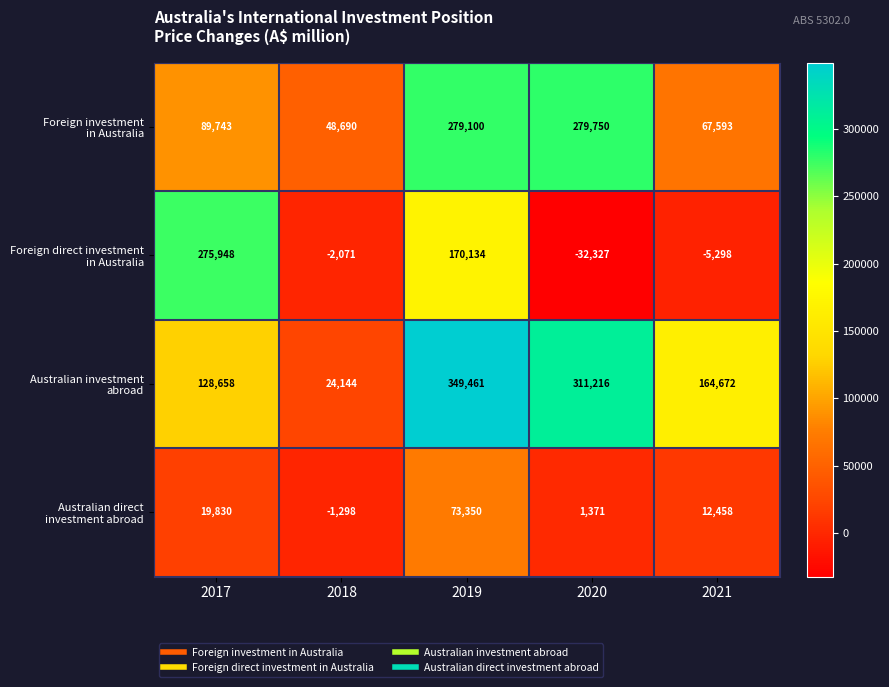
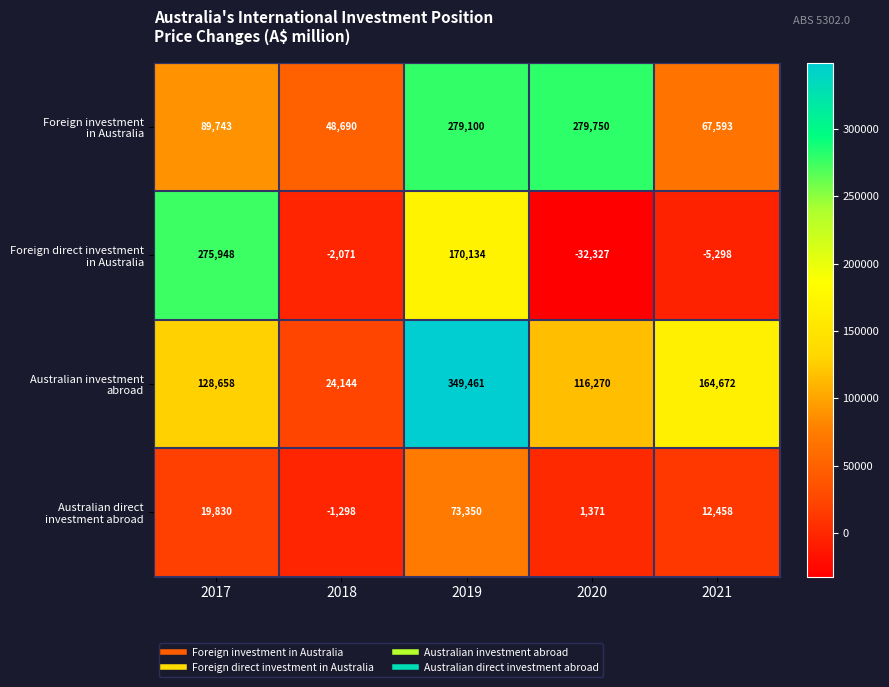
  {
    "Foreign investment in Australia": {
      "2017": "89,743",
      "2018": "48,690",
      "2019": "279,100",
      "2020": "279,750",
      "2021": "67,593"
    },
    "Foreign direct investment in Australia": {
      "2017": "275,948",
      "2018": "-2,071",
      "2019": "170,134",
      "2020": "-32,327",
      "2021": "-5,298"
    },
    "Australian investment abroad": {
      "2017": "128,658",
      "2018": "24,144",
      "2019": "349,461",
-     "2020": "311,216",
+     "2020": "116,270",
      "2021": "164,672"
    },
    "Australian direct investment abroad": {
      "2017": "19,830",
      "2018": "-1,298",
      "2019": "73,350",
      "2020": "1,371",
      "2021": "12,458"
    }
  }
